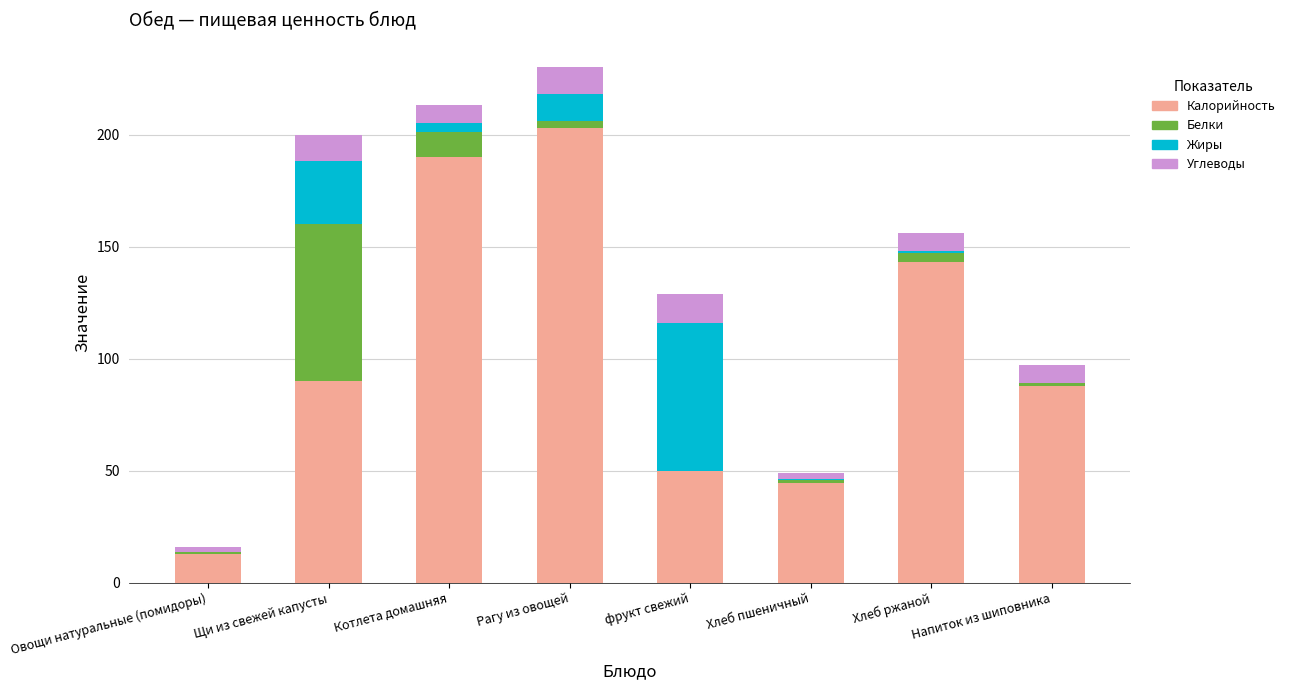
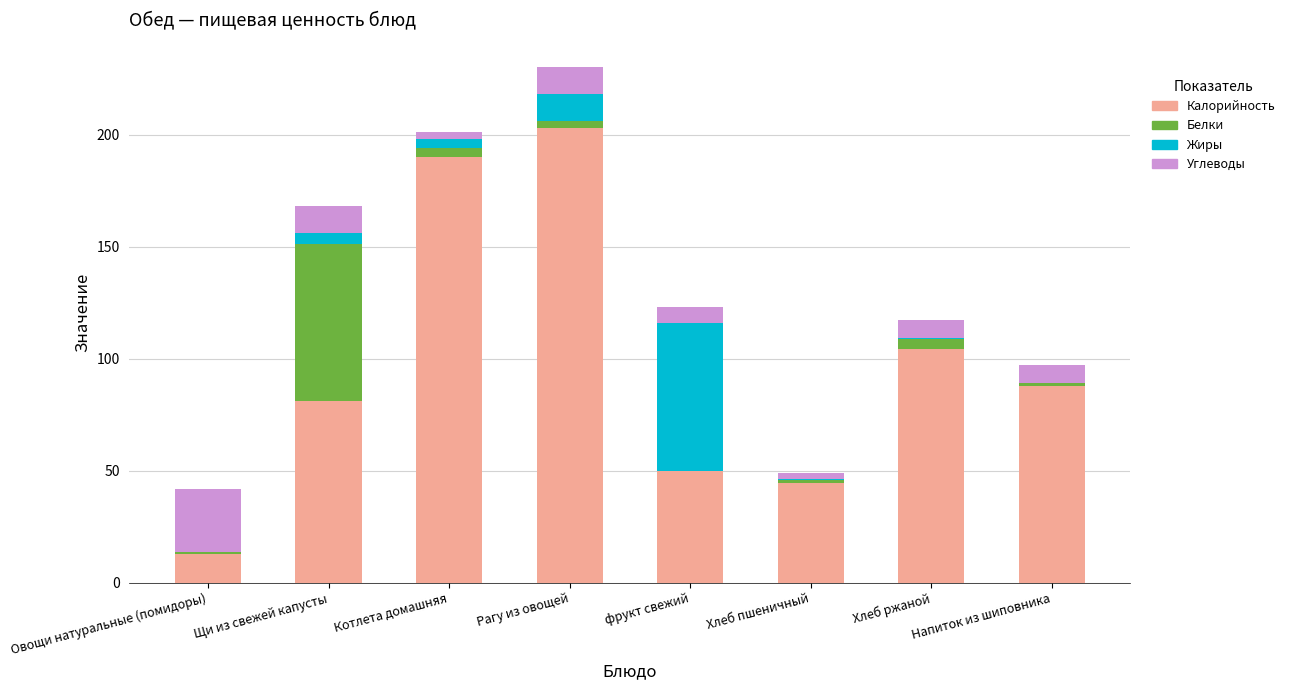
  {
    "Калорийность": {
      "Овощи натуральные (помидоры)": 13,
-     "Щи из свежей капусты": 90,
+     "Щи из свежей капусты": 81,
      "Котлета домашняя": 190,
      "Рагу из овощей": 203,
      "фрукт свежий": 50,
      "Хлеб пшеничный": 45,
-     "Хлеб ржаной": 143,
+     "Хлеб ржаной": 104,
      "Напиток из шиповника": 88
    },
    "Белки": {
      "Щи из свежей капусты": 70,
-     "Котлета домашняя": 11,
+     "Котлета домашняя": 4,
      "Рагу из овощей": 3,
      "фрукт свежий": 0,
      "Хлеб пшеничный": 2,
      "Хлеб ржаной": 4
    },
    "Жиры": {
      "Овощи натуральные (помидоры)": 0,
-     "Щи из свежей капусты": 28,
+     "Щи из свежей капусты": 5,
      "Котлета домашняя": 4,
      "Рагу из овощей": 12,
      "фрукт свежий": 66,
      "Напиток из шиповника": 0
    },
    "Углеводы": {
-     "Овощи натуральные (помидоры)": 2,
+     "Овощи натуральные (помидоры)": 28,
      "Щи из свежей капусты": 12,
-     "Котлета домашняя": 8,
+     "Котлета домашняя": 3,
      "Рагу из овощей": 12,
-     "фрукт свежий": 13,
+     "фрукт свежий": 7,
      "Хлеб пшеничный": 3,
      "Хлеб ржаной": 8,
      "Напиток из шиповника": 8
    }
  }
